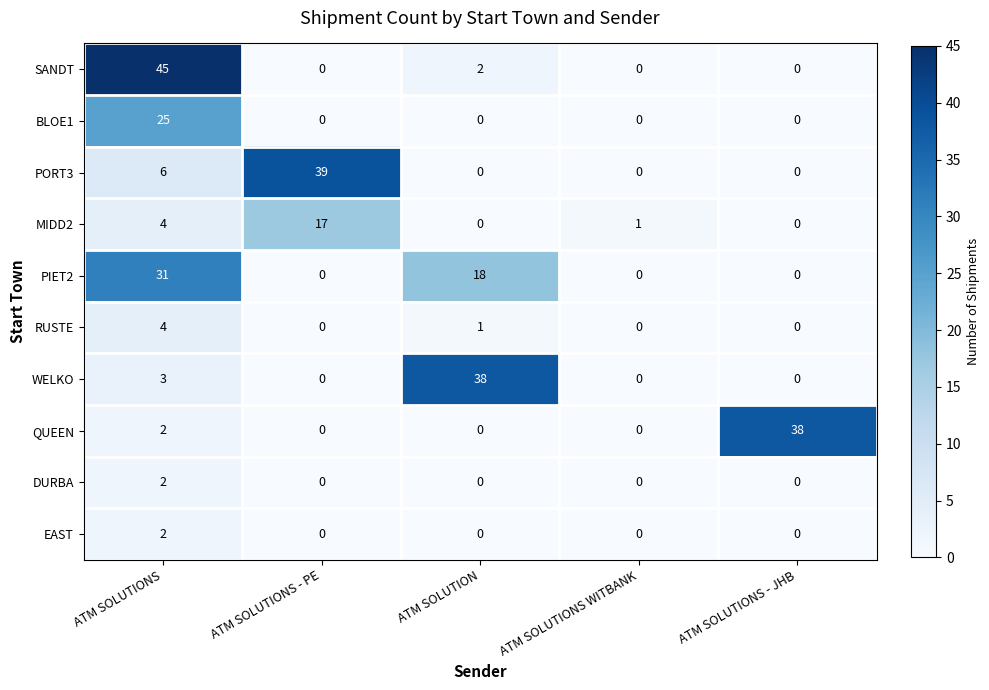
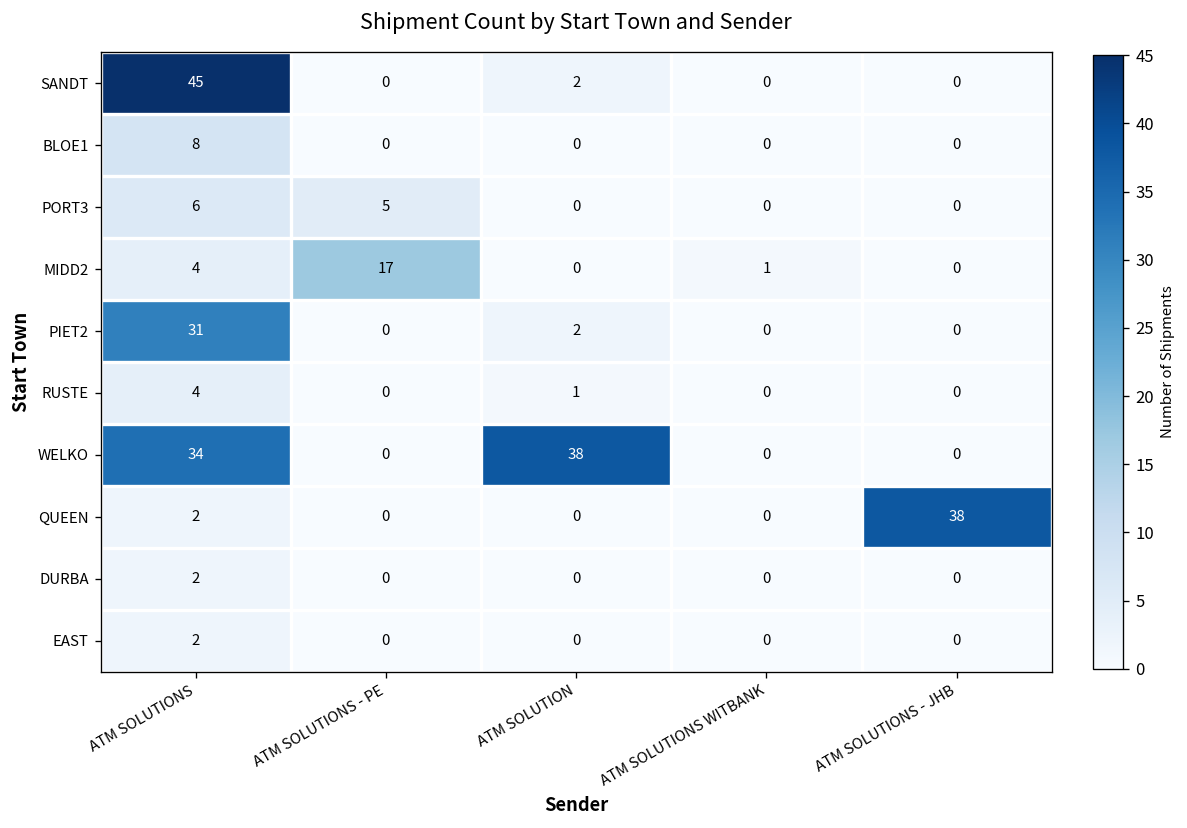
  {
    "SANDT": {
      "ATM SOLUTIONS": 45,
      "ATM SOLUTIONS - PE": 0,
      "ATM SOLUTION": 2,
      "ATM SOLUTIONS WITBANK": 0,
      "ATM SOLUTIONS - JHB": 0
    },
    "BLOE1": {
-     "ATM SOLUTIONS": 25,
+     "ATM SOLUTIONS": 8,
      "ATM SOLUTIONS - PE": 0,
      "ATM SOLUTION": 0,
      "ATM SOLUTIONS WITBANK": 0,
      "ATM SOLUTIONS - JHB": 0
    },
    "PORT3": {
      "ATM SOLUTIONS": 6,
-     "ATM SOLUTIONS - PE": 39,
+     "ATM SOLUTIONS - PE": 5,
      "ATM SOLUTION": 0,
      "ATM SOLUTIONS WITBANK": 0,
      "ATM SOLUTIONS - JHB": 0
    },
    "MIDD2": {
      "ATM SOLUTIONS": 4,
      "ATM SOLUTIONS - PE": 17,
      "ATM SOLUTION": 0,
      "ATM SOLUTIONS WITBANK": 1,
      "ATM SOLUTIONS - JHB": 0
    },
    "PIET2": {
      "ATM SOLUTIONS": 31,
      "ATM SOLUTIONS - PE": 0,
-     "ATM SOLUTION": 18,
+     "ATM SOLUTION": 2,
      "ATM SOLUTIONS WITBANK": 0,
      "ATM SOLUTIONS - JHB": 0
    },
    "RUSTE": {
      "ATM SOLUTIONS": 4,
      "ATM SOLUTIONS - PE": 0,
      "ATM SOLUTION": 1,
      "ATM SOLUTIONS WITBANK": 0,
      "ATM SOLUTIONS - JHB": 0
    },
    "WELKO": {
-     "ATM SOLUTIONS": 3,
+     "ATM SOLUTIONS": 34,
      "ATM SOLUTIONS - PE": 0,
      "ATM SOLUTION": 38,
      "ATM SOLUTIONS WITBANK": 0,
      "ATM SOLUTIONS - JHB": 0
    },
    "QUEEN": {
      "ATM SOLUTIONS": 2,
      "ATM SOLUTIONS - PE": 0,
      "ATM SOLUTION": 0,
      "ATM SOLUTIONS WITBANK": 0,
      "ATM SOLUTIONS - JHB": 38
    },
    "DURBA": {
      "ATM SOLUTIONS": 2,
      "ATM SOLUTIONS - PE": 0,
      "ATM SOLUTION": 0,
      "ATM SOLUTIONS WITBANK": 0,
      "ATM SOLUTIONS - JHB": 0
    },
    "EAST": {
      "ATM SOLUTIONS": 2,
      "ATM SOLUTIONS - PE": 0,
      "ATM SOLUTION": 0,
      "ATM SOLUTIONS WITBANK": 0,
      "ATM SOLUTIONS - JHB": 0
    }
  }
